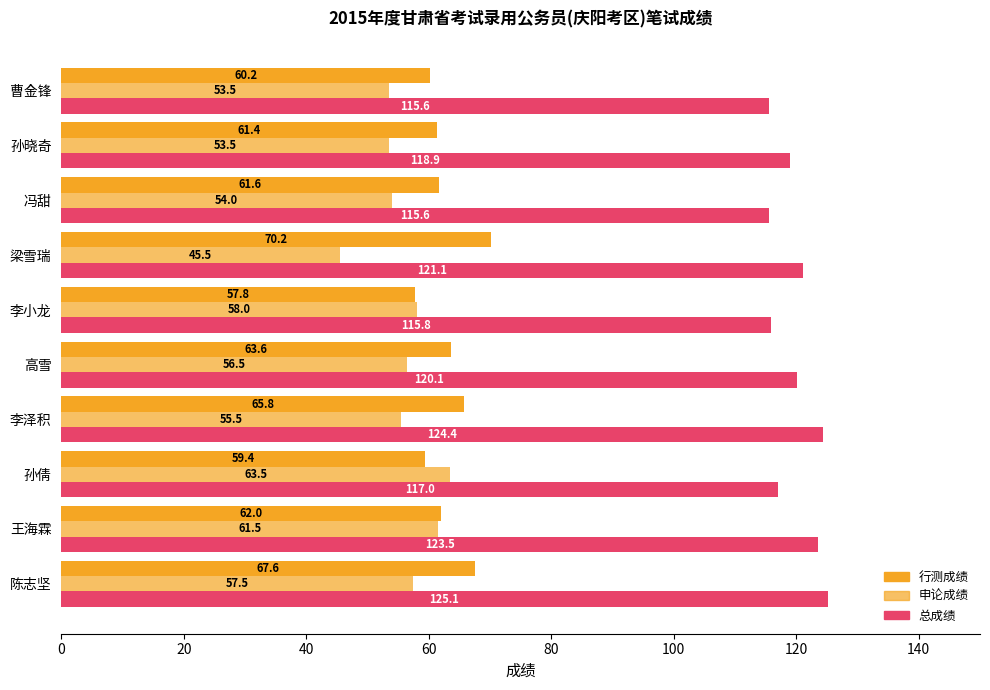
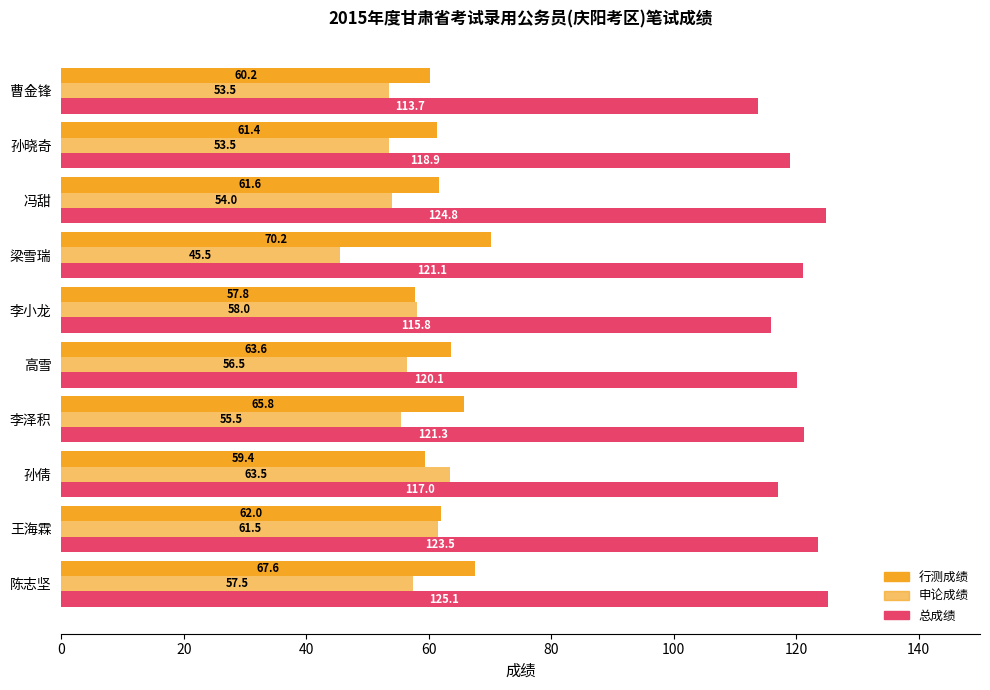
  {
    "总成绩": {
-     "曹金锋": 115.6,
+     "曹金锋": 113.7,
      "孙晓奇": 118.9,
-     "冯甜": 115.6,
+     "冯甜": 124.8,
      "梁雪瑞": 121.1,
      "李小龙": 115.8,
      "高雪": 120.1,
-     "李泽积": 124.4,
+     "李泽积": 121.3,
      "孙倩": 117.0,
      "王海霖": 123.5,
      "陈志坚": 125.1
    }
  }
